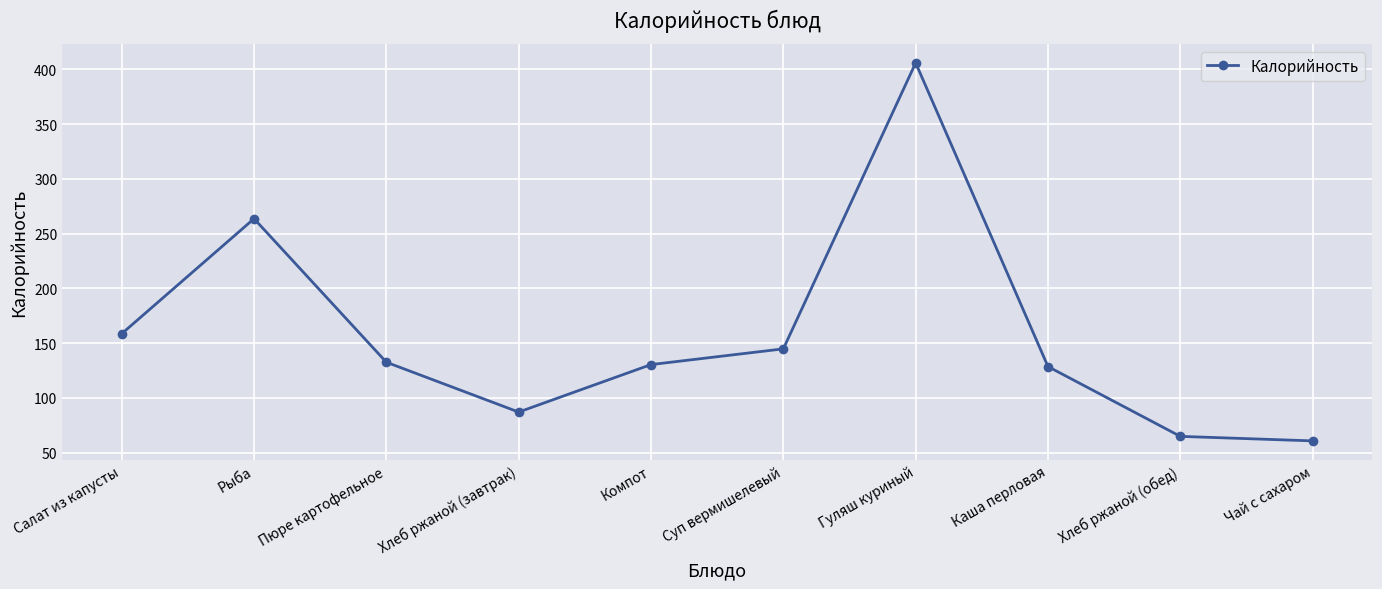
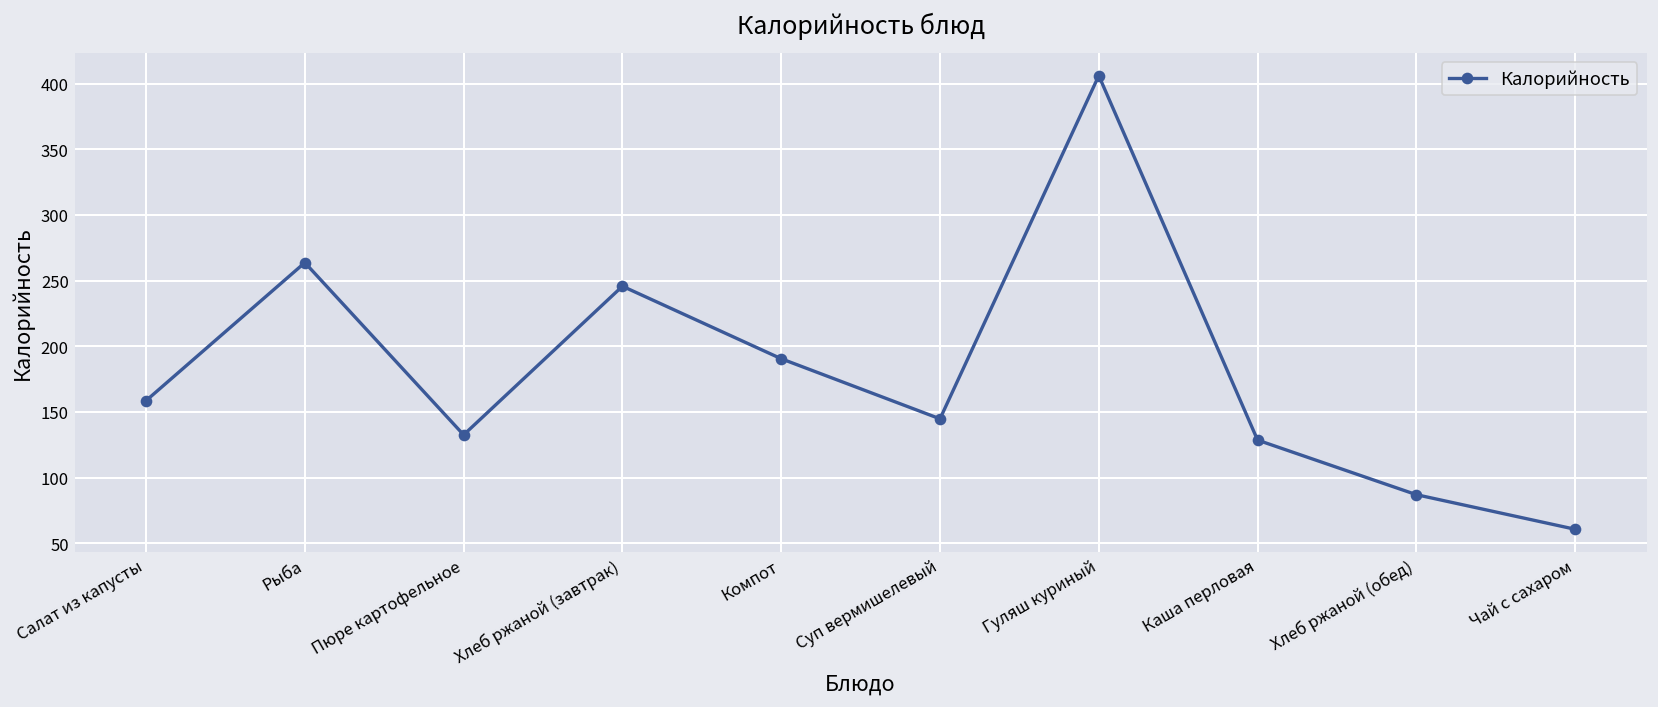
  {
    "Салат из капусты": 159,
    "Рыба": 264,
    "Пюре картофельное": 133,
-   "Хлеб ржаной (завтрак)": 87,
-   "Компот": 130,
+   "Хлеб ржаной (завтрак)": 246,
+   "Компот": 191,
    "Суп вермишелевый": 145,
    "Гуляш куриный": 406,
    "Каша перловая": 129,
-   "Хлеб ржаной (обед)": 65,
+   "Хлеб ржаной (обед)": 87,
    "Чай с сахаром": 61
  }
